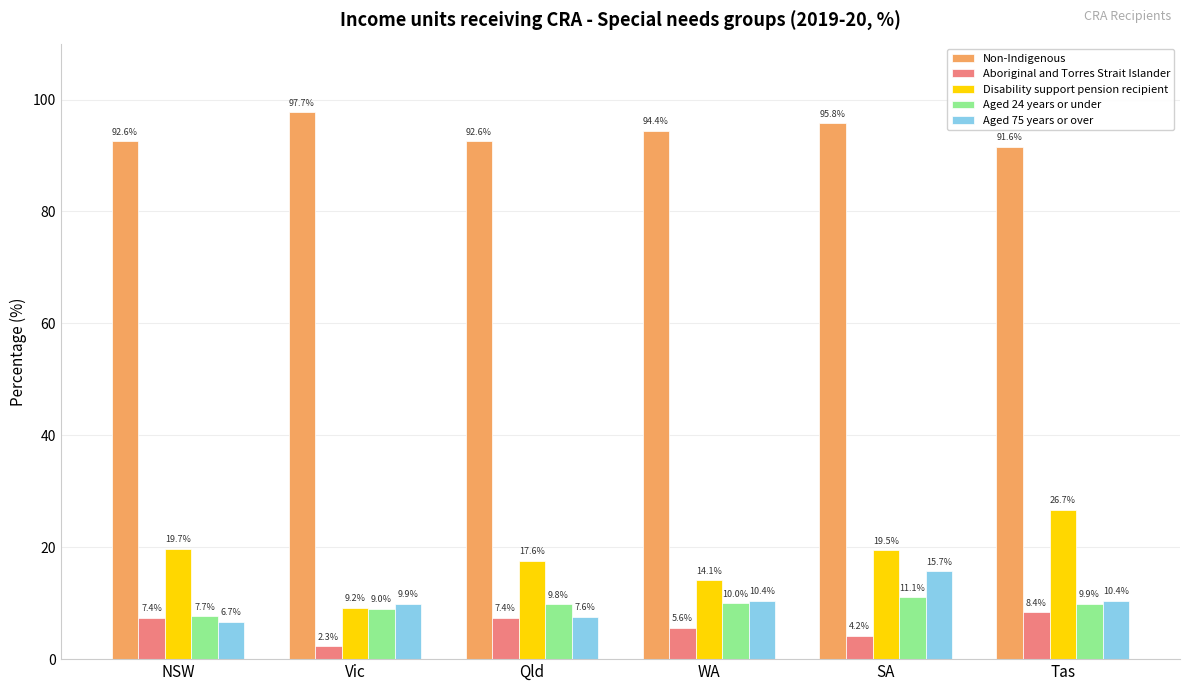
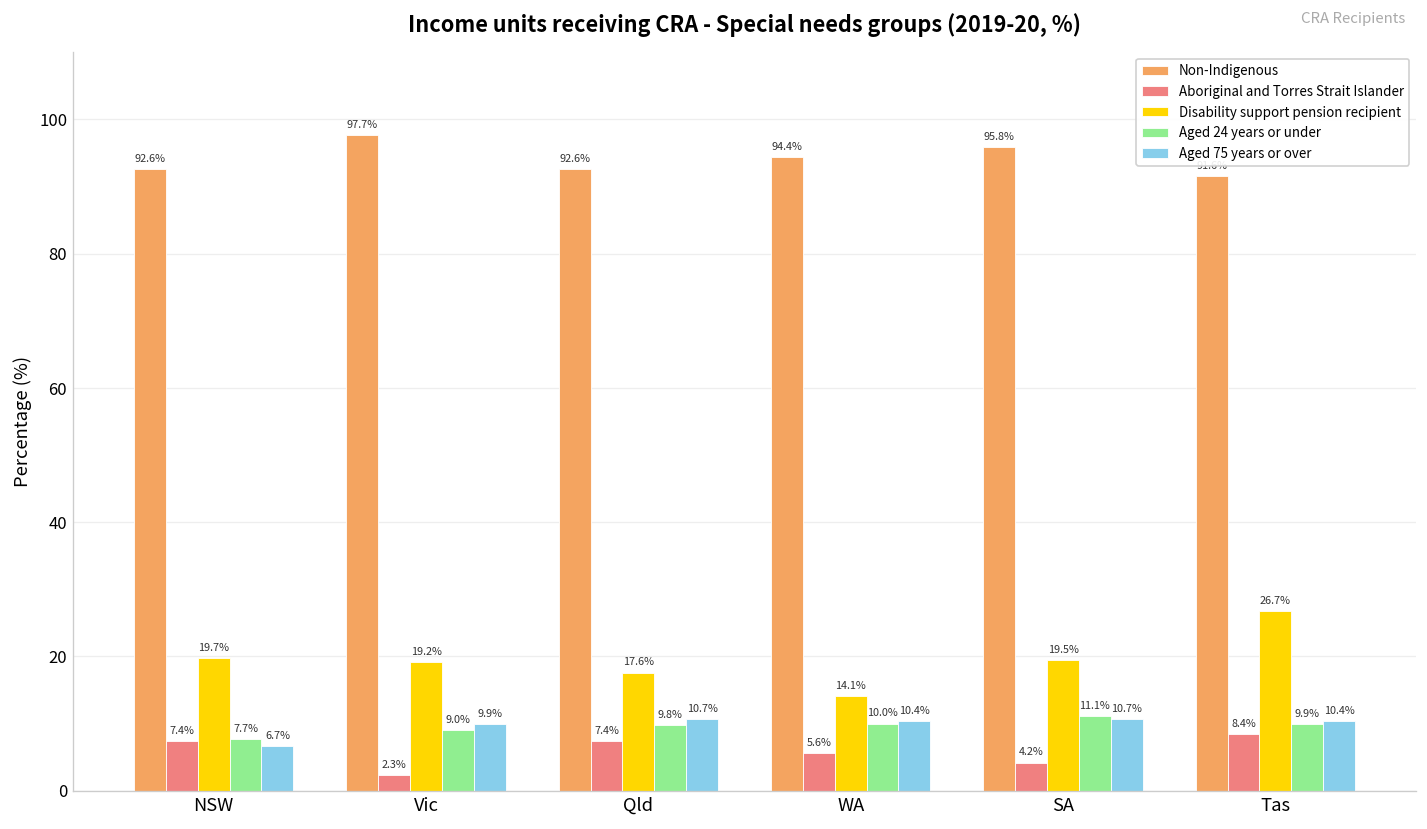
  {
    "Disability support pension recipient": {
      "NSW": "19.7%",
-     "Vic": "9.2%",
+     "Vic": "19.2%",
      "Qld": "17.6%",
      "WA": "14.1%",
      "SA": "19.5%",
      "Tas": "26.7%"
    },
    "Aged 24 years or under": {
      "NSW": "7.7%",
      "Vic": "9.0%",
      "Qld": "9.8%",
      "WA": "10.0%",
      "SA": "11.1%",
      "Tas": "9.9%"
    },
    "Aged 75 years or over": {
      "NSW": "6.7%",
      "Vic": "9.9%",
-     "Qld": "7.6%",
+     "Qld": "10.7%",
      "WA": "10.4%",
-     "SA": "15.7%",
+     "SA": "10.7%",
      "Tas": "10.4%"
    }
  }
